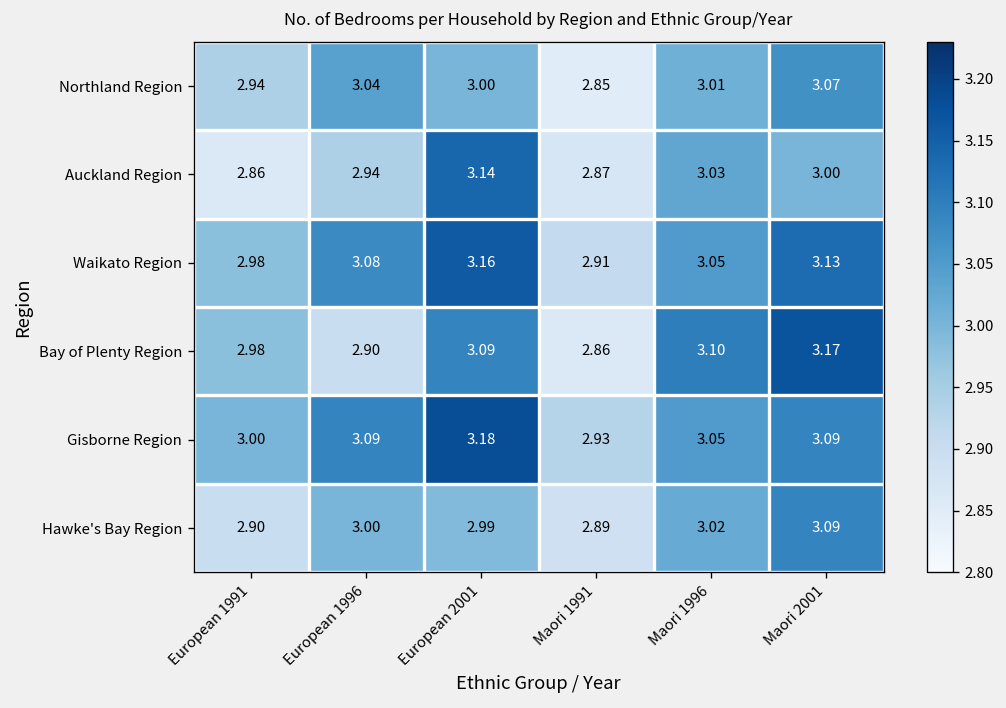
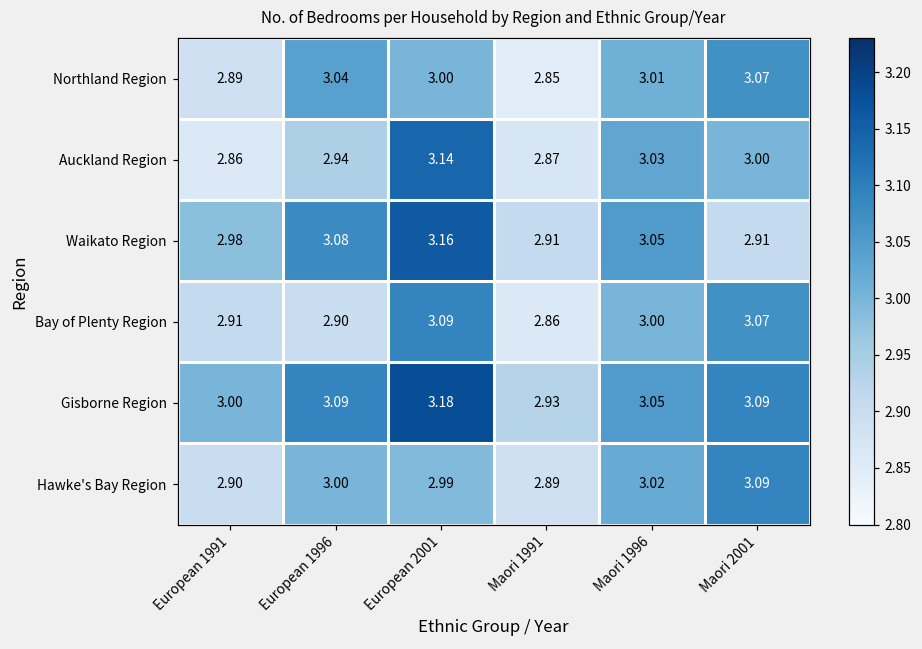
  {
    "Northland Region": {
-     "European 1991": 2.94,
+     "European 1991": 2.89,
      "European 1996": 3.04,
      "European 2001": 3.00,
      "Maori 1991": 2.85,
      "Maori 1996": 3.01,
      "Maori 2001": 3.07
    },
    "Auckland Region": {
      "European 1991": 2.86,
      "European 1996": 2.94,
      "European 2001": 3.14,
      "Maori 1991": 2.87,
      "Maori 1996": 3.03,
      "Maori 2001": 3.00
    },
    "Waikato Region": {
      "European 1991": 2.98,
      "European 1996": 3.08,
      "European 2001": 3.16,
      "Maori 1991": 2.91,
      "Maori 1996": 3.05,
-     "Maori 2001": 3.13
+     "Maori 2001": 2.91
    },
    "Bay of Plenty Region": {
-     "European 1991": 2.98,
+     "European 1991": 2.91,
      "European 1996": 2.90,
      "European 2001": 3.09,
      "Maori 1991": 2.86,
-     "Maori 1996": 3.10,
-     "Maori 2001": 3.17
+     "Maori 1996": 3.00,
+     "Maori 2001": 3.07
    },
    "Gisborne Region": {
      "European 1991": 3.00,
      "European 1996": 3.09,
      "European 2001": 3.18,
      "Maori 1991": 2.93,
      "Maori 1996": 3.05,
      "Maori 2001": 3.09
    },
    "Hawke's Bay Region": {
      "European 1991": 2.90,
      "European 1996": 3.00,
      "European 2001": 2.99,
      "Maori 1991": 2.89,
      "Maori 1996": 3.02,
      "Maori 2001": 3.09
    }
  }
